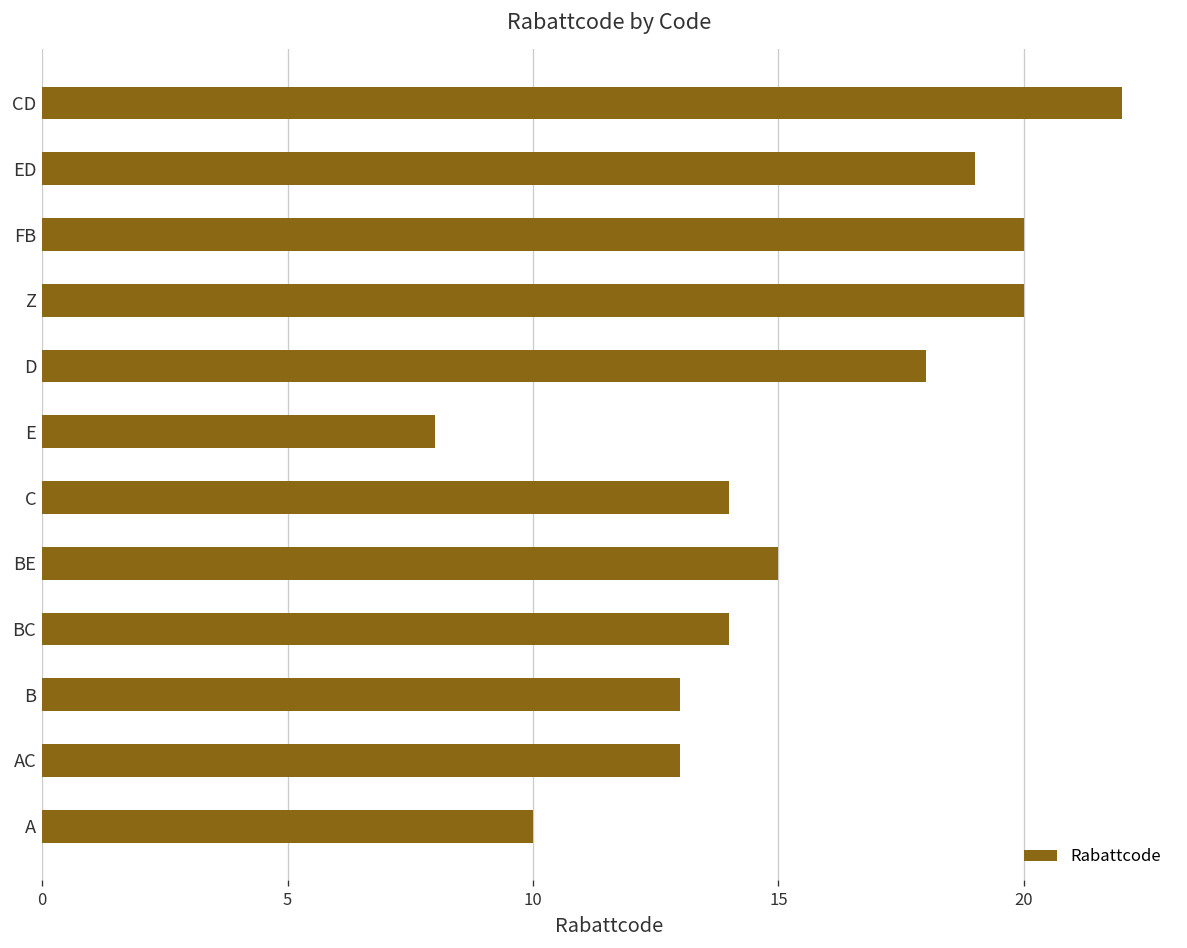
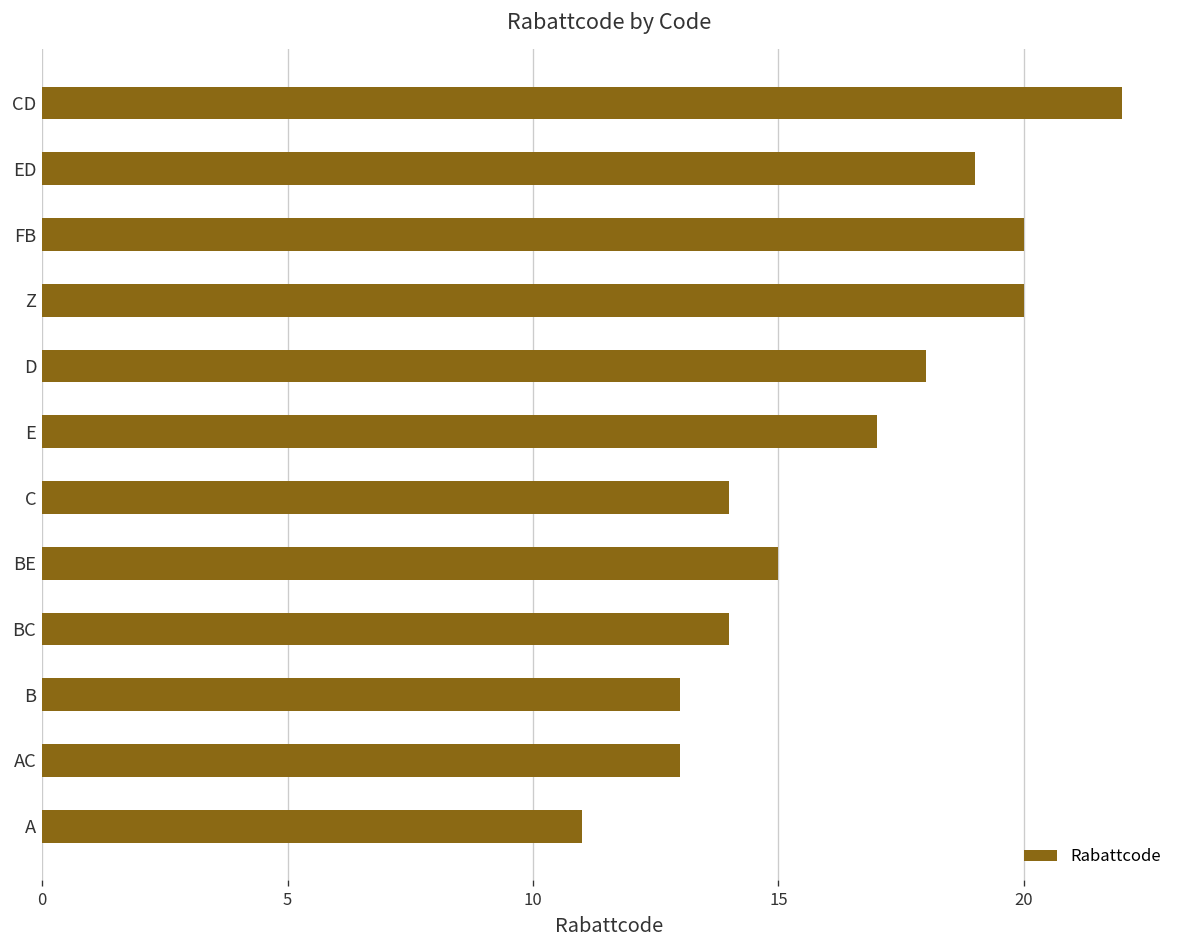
  {
    "CD": 22,
    "ED": 19,
    "FB": 20,
    "Z": 20,
    "D": 18,
-   "E": 8,
+   "E": 17,
    "C": 14,
    "BE": 15,
    "BC": 14,
    "B": 13,
    "AC": 13,
-   "A": 10
+   "A": 11
  }
